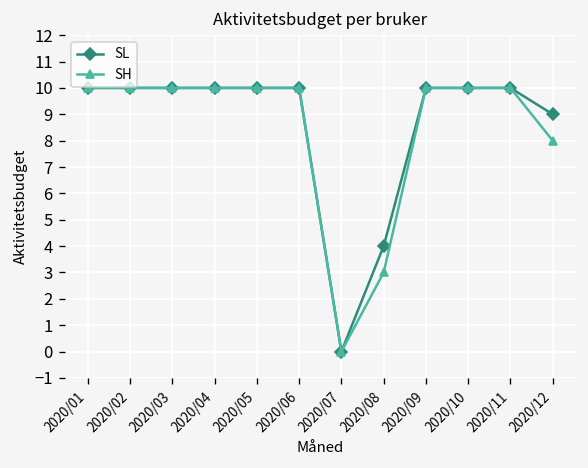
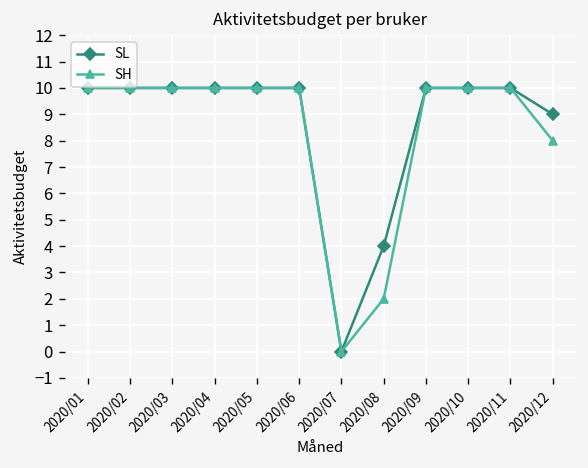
  {
    "SL": {
      "2020/08": 4,
      "2020/12": 9
    },
    "SH": {
-     "2020/08": 3,
+     "2020/08": 2,
      "2020/12": 8
    }
  }
